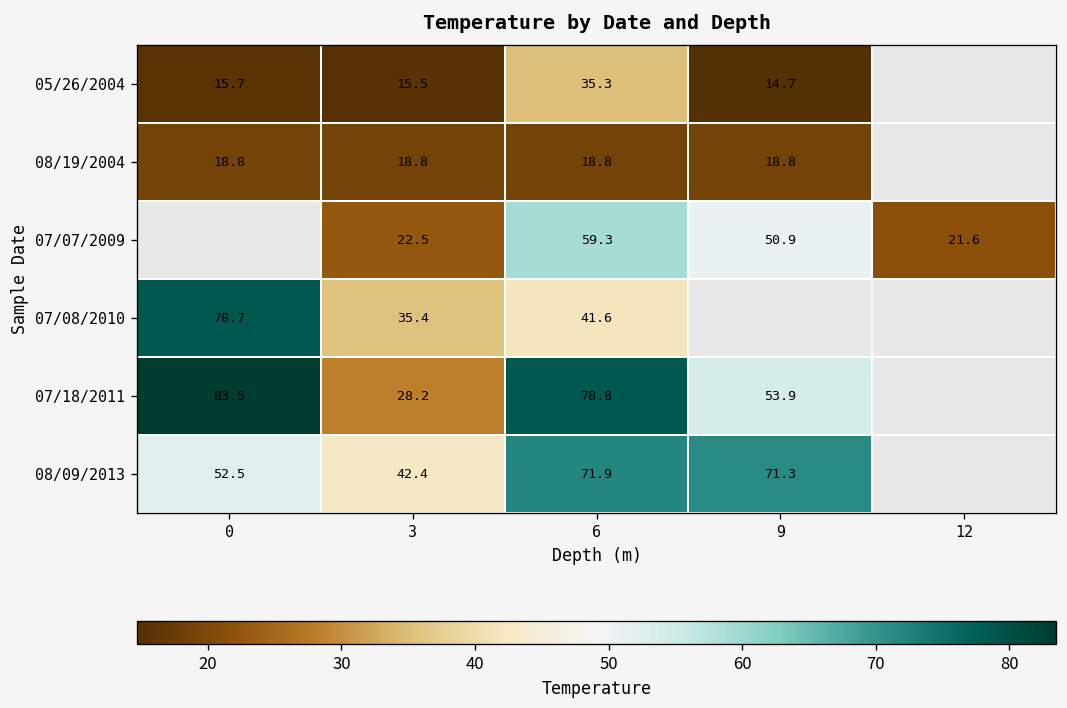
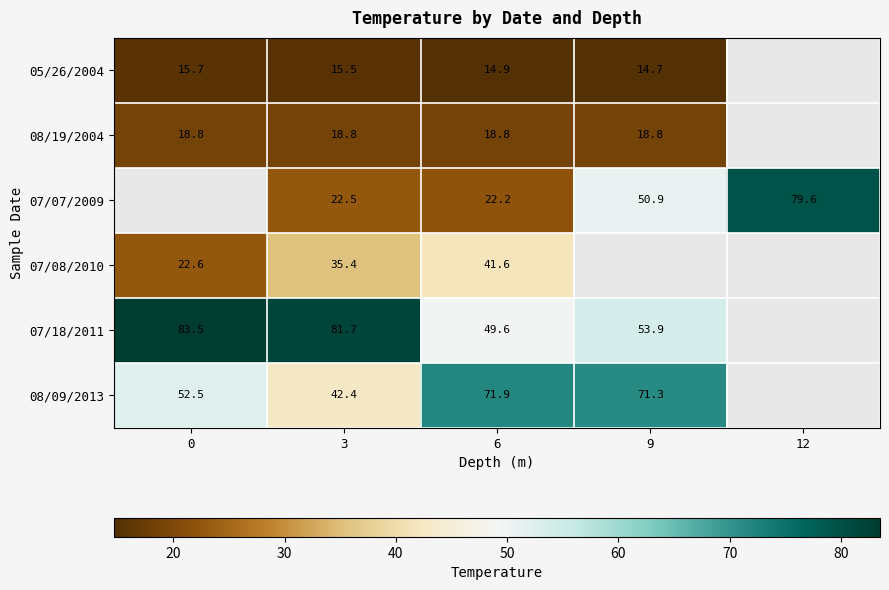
  {
    "05/26/2004": {
      "0": 15.7,
      "3": 15.5,
-     "6": 35.3,
+     "6": 14.9,
      "9": 14.7
    },
    "08/19/2004": {
      "0": 18.8,
      "3": 18.8,
      "6": 18.8,
      "9": 18.8
    },
    "07/07/2009": {
      "3": 22.5,
-     "6": 59.3,
+     "6": 22.2,
      "9": 50.9,
-     "12": 21.6
+     "12": 79.6
    },
    "07/08/2010": {
-     "0": 78.7,
+     "0": 22.6,
      "3": 35.4,
      "6": 41.6
    },
    "07/18/2011": {
      "0": 83.5,
-     "3": 28.2,
-     "6": 78.8,
+     "3": 81.7,
+     "6": 49.6,
      "9": 53.9
    },
    "08/09/2013": {
      "0": 52.5,
      "3": 42.4,
      "6": 71.9,
      "9": 71.3
    }
  }
